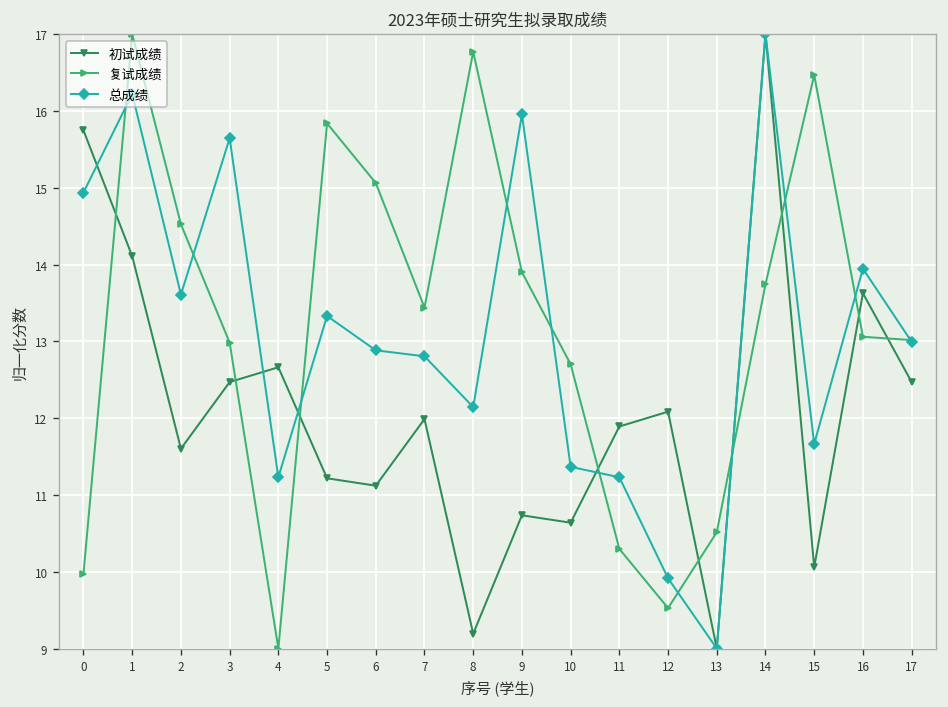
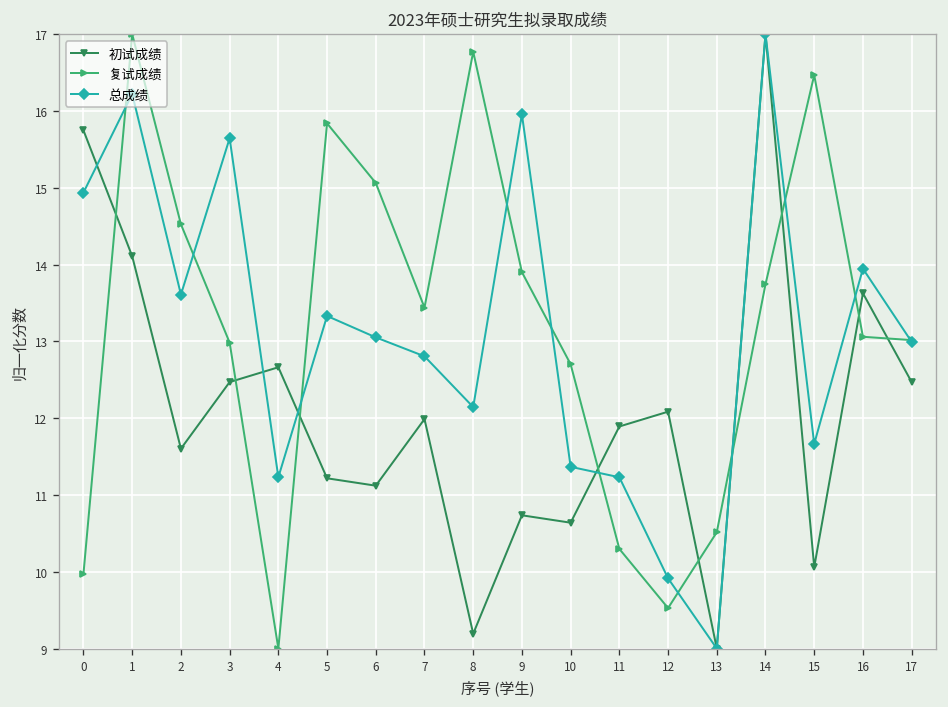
  {
    "总成绩": {
      "0": 14.9,
      "2": 13.6,
      "3": 15.6,
      "4": 11.2,
      "5": 13.3,
-     "6": 12.9,
+     "6": 13.1,
      "7": 12.8,
      "8": 12.1,
      "9": 16.0,
      "10": 11.4,
      "11": 11.2,
      "12": 9.9,
      "15": 11.7,
      "16": 13.9
    }
  }
